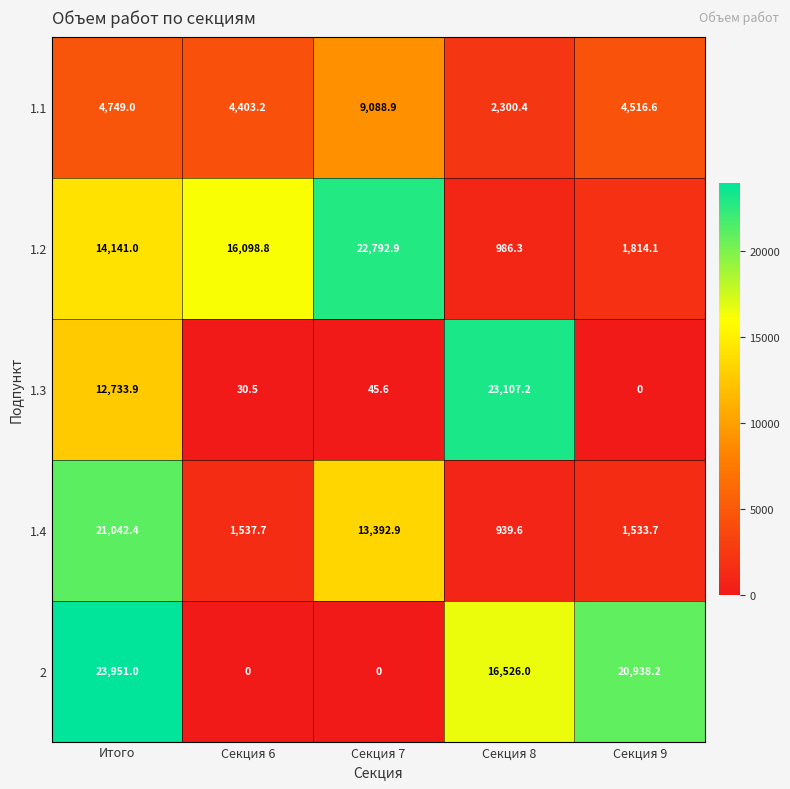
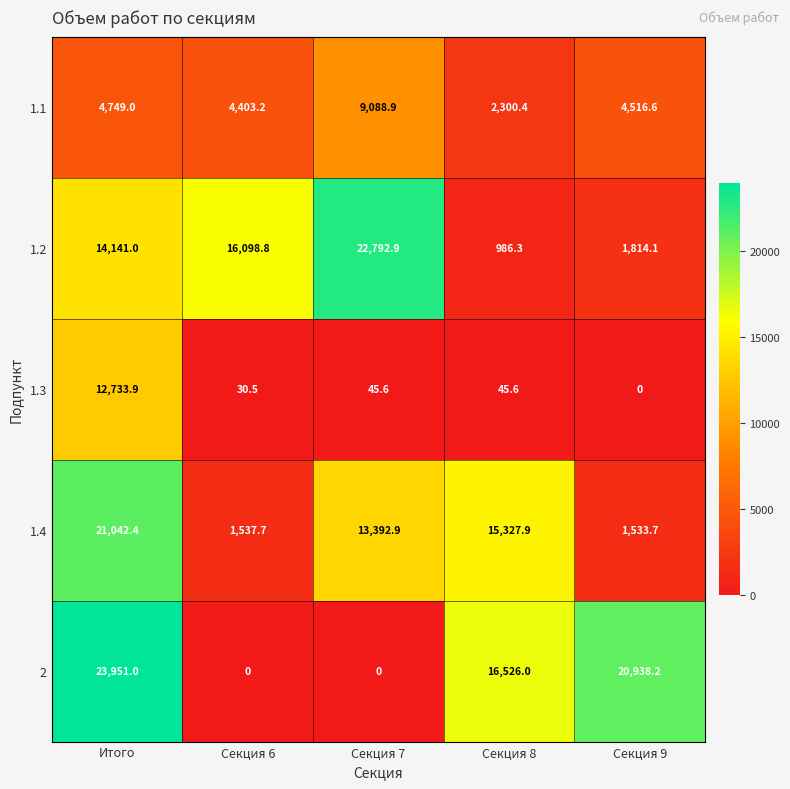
  {
    "1.1": {
      "Итого": "4,749.0",
      "Секция 6": "4,403.2",
      "Секция 7": "9,088.9",
      "Секция 8": "2,300.4",
      "Секция 9": "4,516.6"
    },
    "1.2": {
      "Итого": "14,141.0",
      "Секция 6": "16,098.8",
      "Секция 7": "22,792.9",
      "Секция 8": "986.3",
      "Секция 9": "1,814.1"
    },
    "1.3": {
      "Итого": "12,733.9",
      "Секция 6": "30.5",
      "Секция 7": "45.6",
-     "Секция 8": "23,107.2",
+     "Секция 8": "45.6",
      "Секция 9": "0"
    },
    "1.4": {
      "Итого": "21,042.4",
      "Секция 6": "1,537.7",
      "Секция 7": "13,392.9",
-     "Секция 8": "939.6",
+     "Секция 8": "15,327.9",
      "Секция 9": "1,533.7"
    },
    "2": {
      "Итого": "23,951.0",
      "Секция 6": "0",
      "Секция 7": "0",
      "Секция 8": "16,526.0",
      "Секция 9": "20,938.2"
    }
  }
